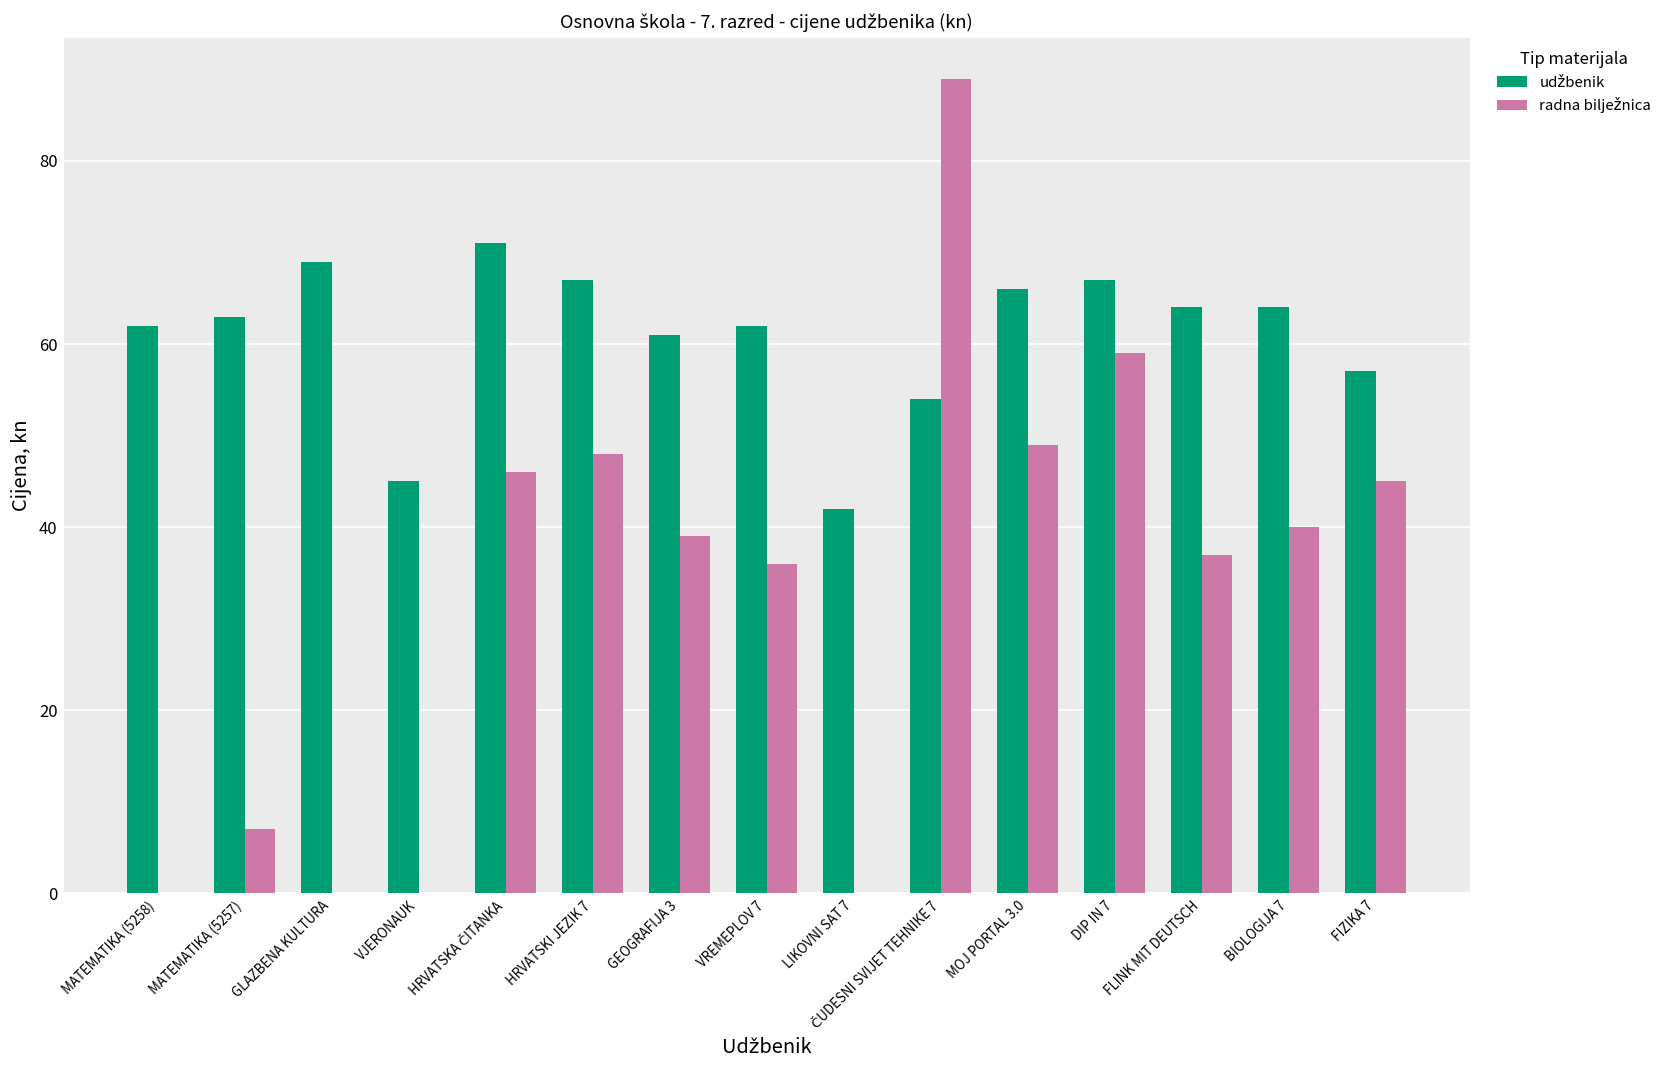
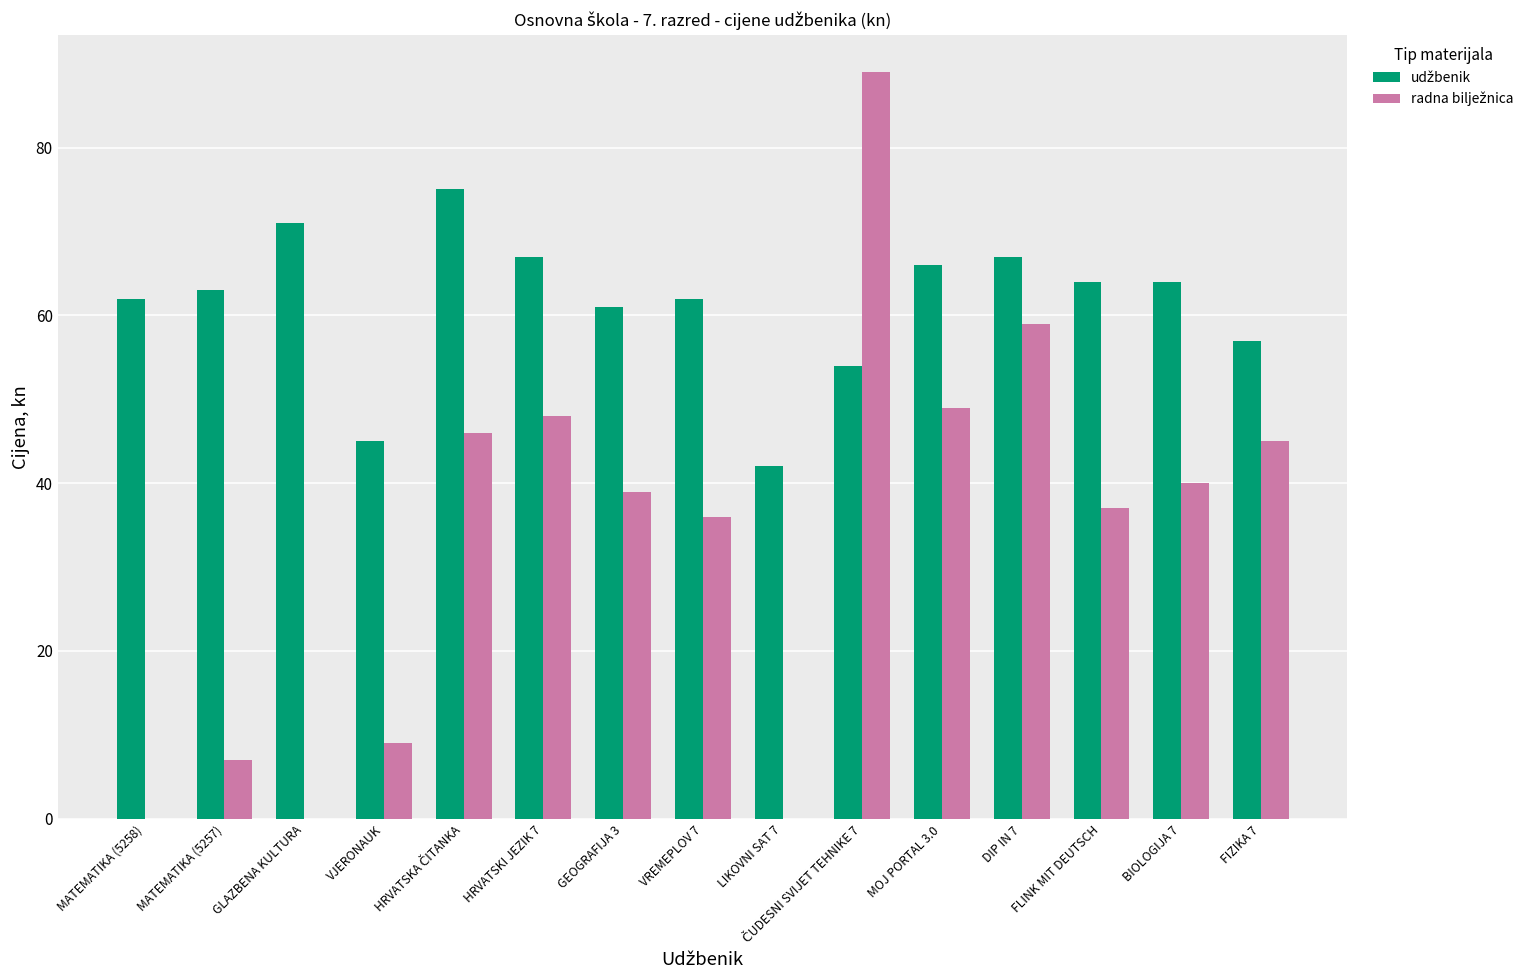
  {
    "udžbenik": {
      "MATEMATIKA (5258)": 62,
      "MATEMATIKA (5257)": 63,
-     "GLAZBENA KULTURA": 69,
+     "GLAZBENA KULTURA": 71,
      "VJERONAUK": 45,
-     "HRVATSKA ČITANKA": 71,
+     "HRVATSKA ČITANKA": 75,
      "HRVATSKI JEZIK 7": 67,
      "GEOGRAFIJA 3": 61,
      "VREMEPLOV 7": 62,
      "LIKOVNI SAT 7": 42,
      "ČUDESNI SVIJET TEHNIKE 7": 54,
      "MOJ PORTAL 3.0": 66,
      "DIP IN 7": 67,
      "FLINK MIT DEUTSCH": 64,
      "BIOLOGIJA 7": 64,
      "FIZIKA 7": 57
    },
    "radna bilježnica": {
      "MATEMATIKA (5258)": 0,
      "MATEMATIKA (5257)": 7,
      "GLAZBENA KULTURA": 0,
-     "VJERONAUK": 0,
+     "VJERONAUK": 9,
      "HRVATSKA ČITANKA": 46,
      "HRVATSKI JEZIK 7": 48,
      "GEOGRAFIJA 3": 39,
      "VREMEPLOV 7": 36,
      "LIKOVNI SAT 7": 0,
      "ČUDESNI SVIJET TEHNIKE 7": 89,
      "MOJ PORTAL 3.0": 49,
      "DIP IN 7": 59,
      "FLINK MIT DEUTSCH": 37,
      "BIOLOGIJA 7": 40,
      "FIZIKA 7": 45
    }
  }
